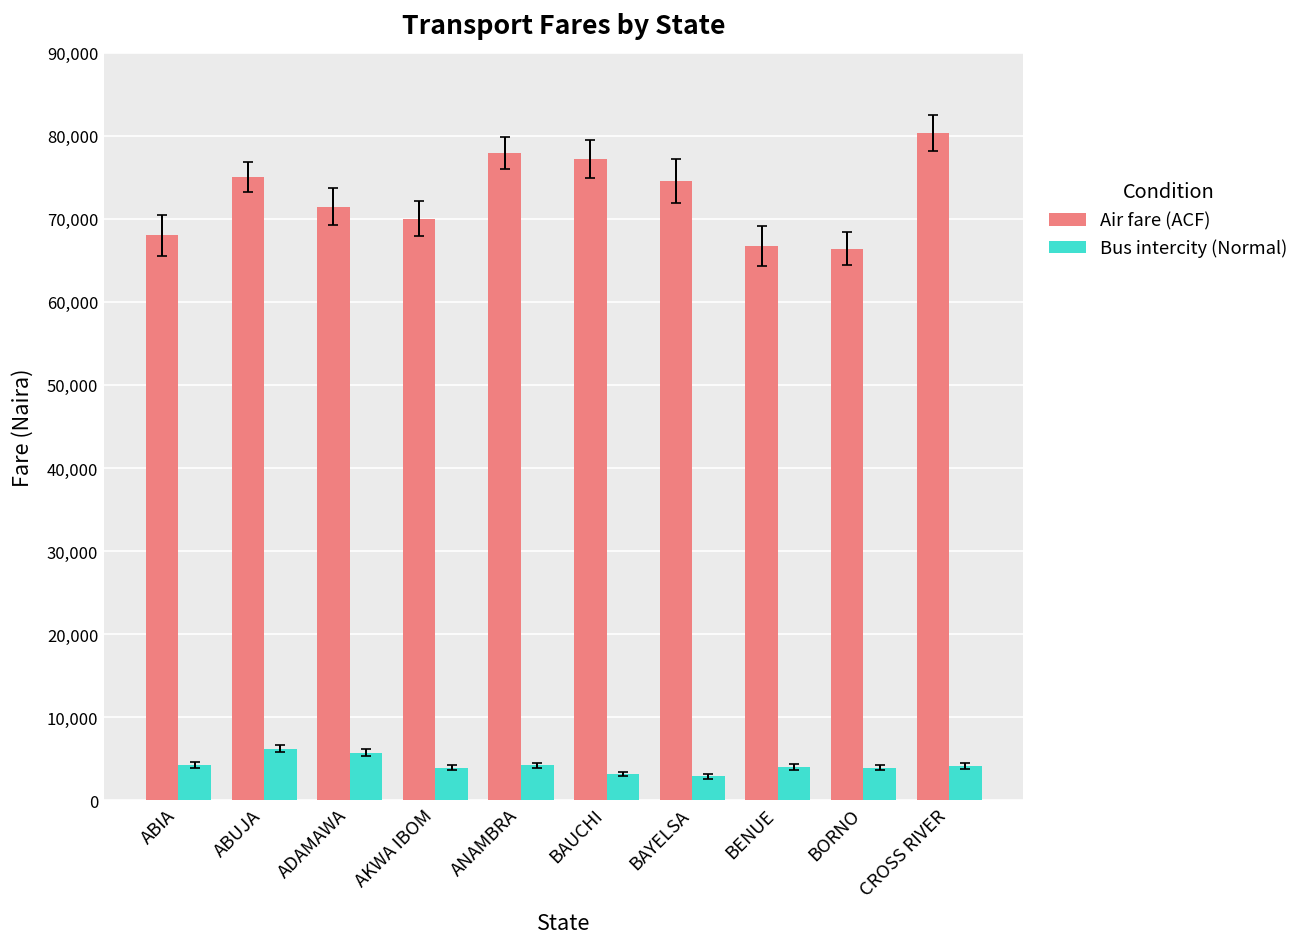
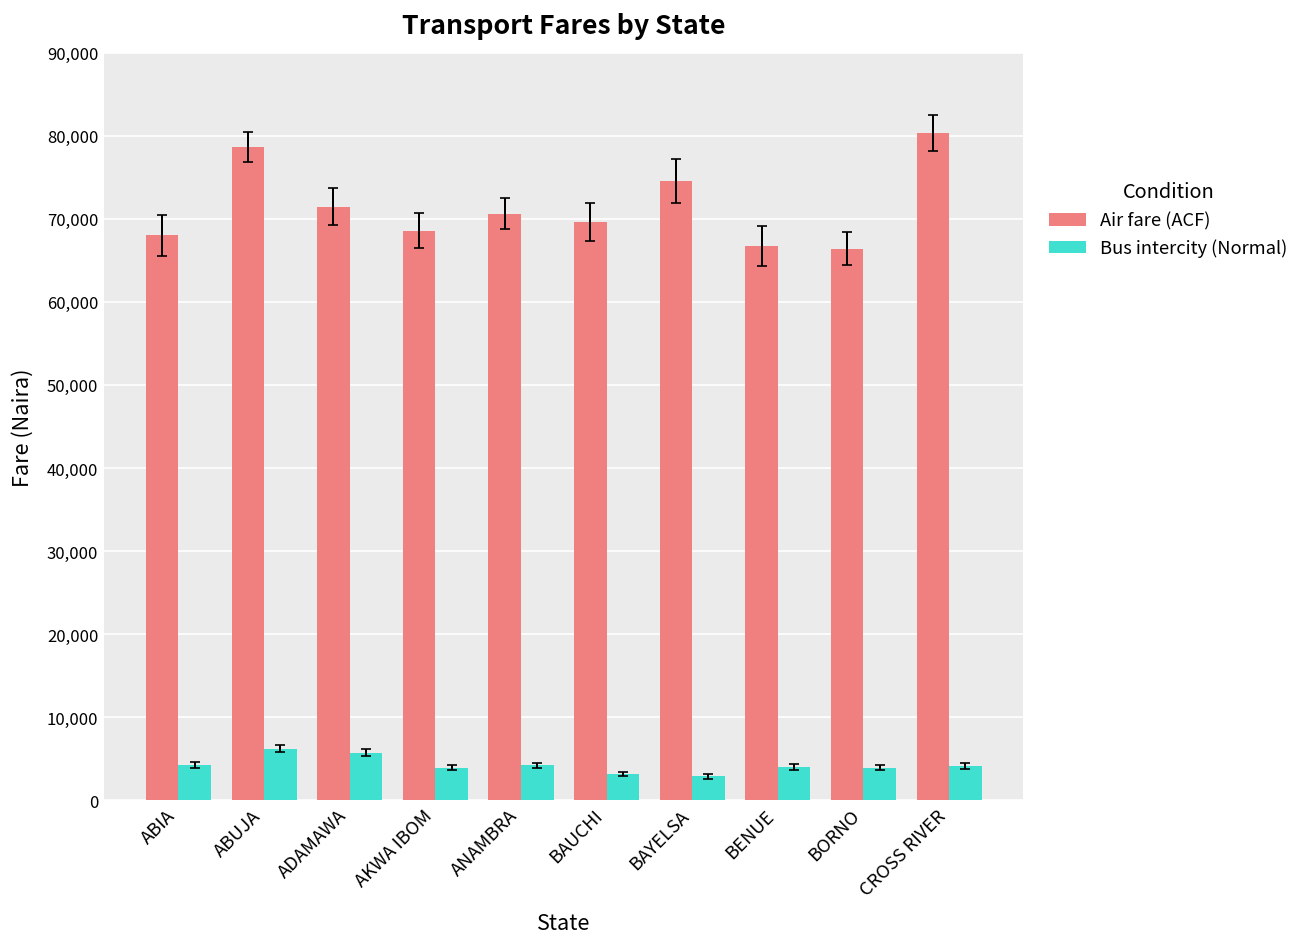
  {
    "Air fare (ACF)": {
      "ABIA": "68,000",
-     "ABUJA": "75,000",
+     "ABUJA": "79,000",
      "ADAMAWA": "71,000",
-     "AKWA IBOM": "70,000",
-     "ANAMBRA": "78,000",
-     "BAUCHI": "77,000",
+     "AKWA IBOM": "69,000",
+     "ANAMBRA": "71,000",
+     "BAUCHI": "70,000",
      "BAYELSA": "75,000",
      "BENUE": "67,000",
      "BORNO": "66,000",
      "CROSS RIVER": "80,000"
    },
    "Bus intercity (Normal)": {
      "ABIA": "4,000",
      "ABUJA": "6,000",
      "ADAMAWA": "6,000",
      "AKWA IBOM": "4,000",
      "ANAMBRA": "4,000",
      "BAUCHI": "3,000",
      "BAYELSA": "3,000",
      "BENUE": "4,000",
      "BORNO": "4,000",
      "CROSS RIVER": "4,000"
    }
  }
